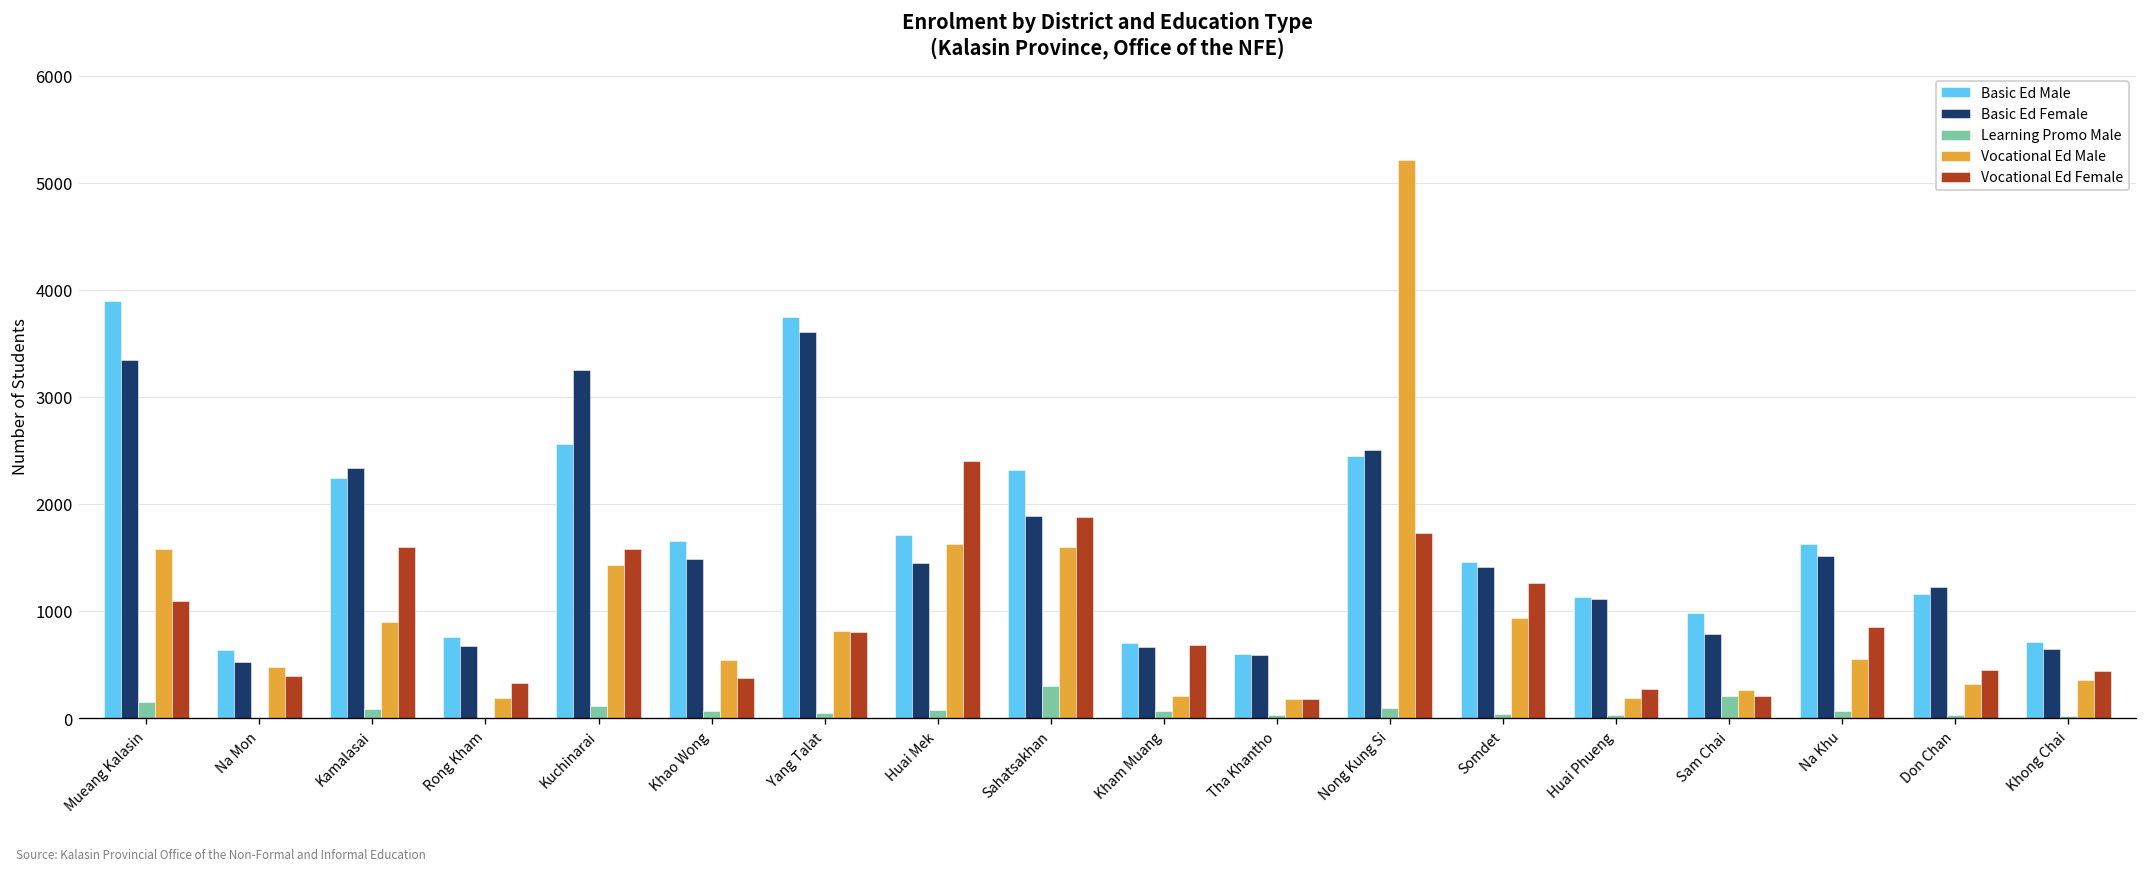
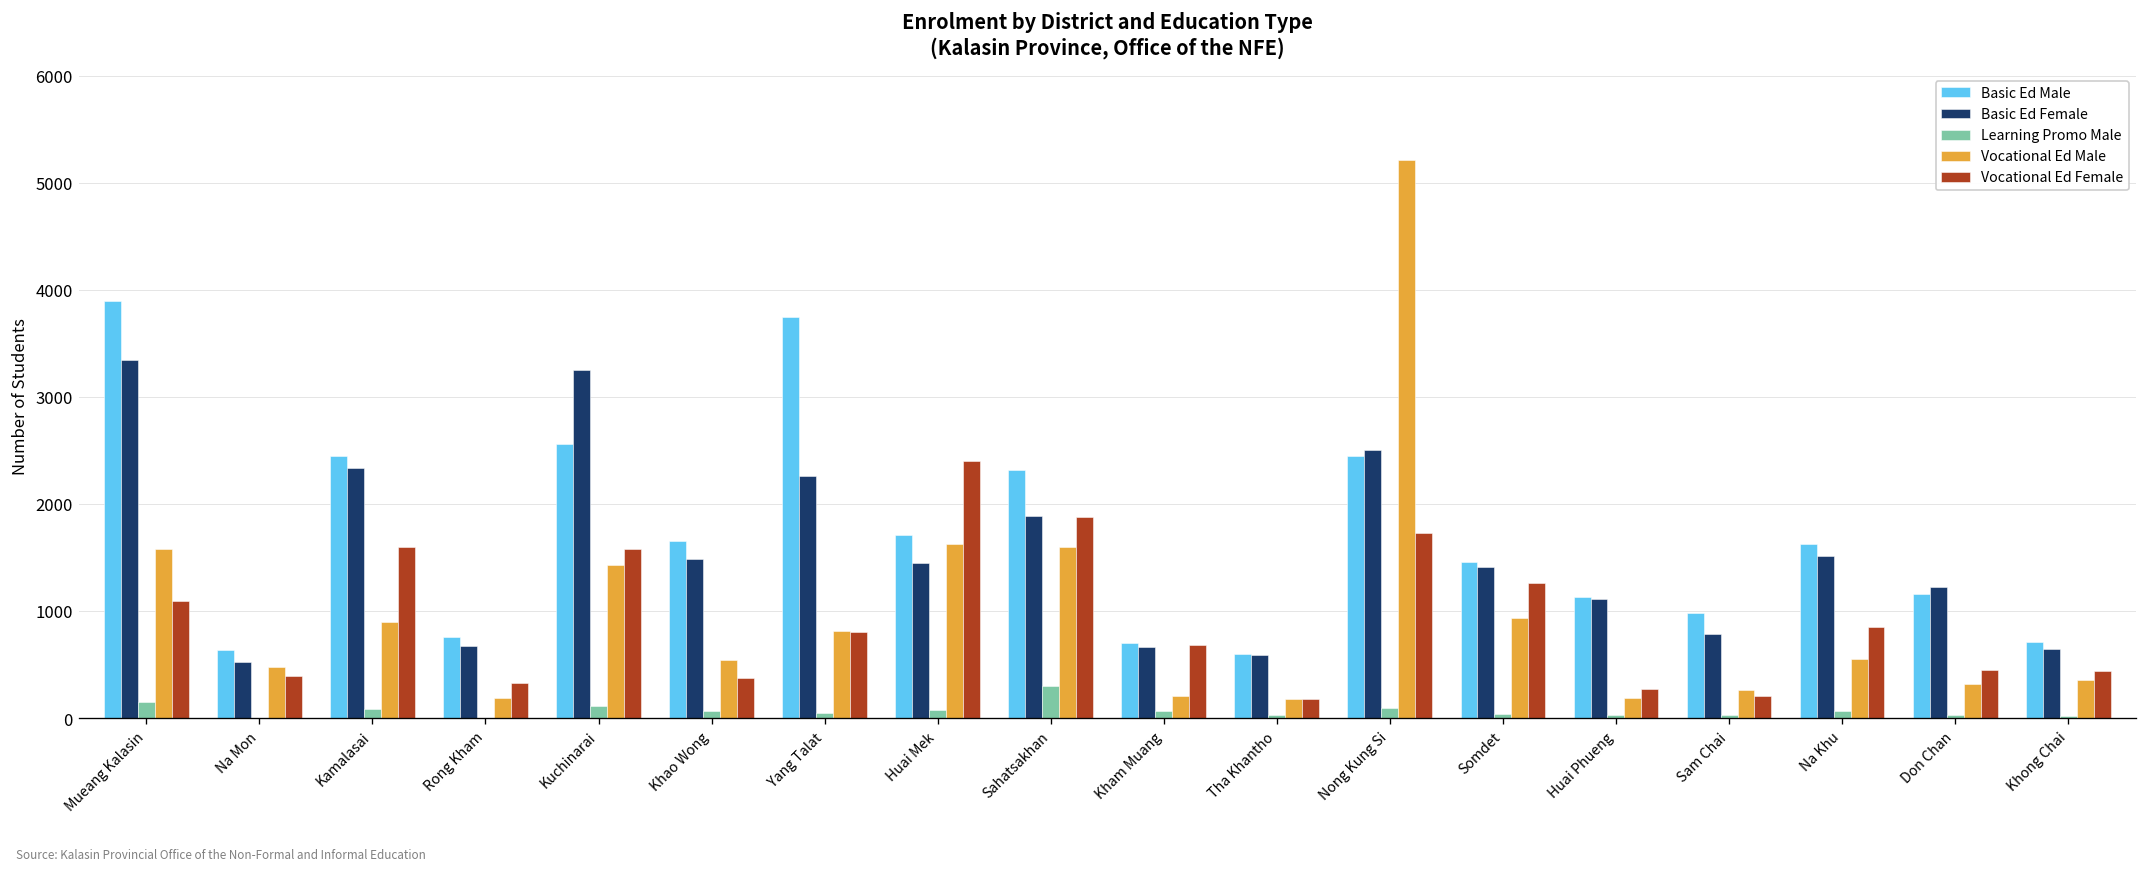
  {
    "Basic Ed Male": {
      "Mueang Kalasin": 3900,
      "Na Mon": 600,
-     "Kamalasai": 2200,
+     "Kamalasai": 2400,
      "Rong Kham": 800,
      "Kuchinarai": 2600,
      "Khao Wong": 1700,
      "Yang Talat": 3800,
      "Huai Mek": 1700,
      "Sahatsakhan": 2300,
      "Kham Muang": 700,
      "Tha Khantho": 600,
      "Nong Kung Si": 2500,
      "Somdet": 1500,
      "Huai Phueng": 1100,
      "Sam Chai": 1000,
      "Na Khu": 1600,
      "Don Chan": 1200,
      "Khong Chai": 700
    },
    "Basic Ed Female": {
      "Mueang Kalasin": 3300,
      "Na Mon": 500,
      "Kamalasai": 2300,
      "Rong Kham": 700,
      "Kuchinarai": 3300,
      "Khao Wong": 1500,
-     "Yang Talat": 3600,
+     "Yang Talat": 2300,
      "Huai Mek": 1500,
      "Sahatsakhan": 1900,
      "Kham Muang": 700,
      "Tha Khantho": 600,
      "Nong Kung Si": 2500,
      "Somdet": 1400,
      "Huai Phueng": 1100,
      "Sam Chai": 800,
      "Na Khu": 1500,
      "Don Chan": 1200,
      "Khong Chai": 600
    },
    "Learning Promo Male": {
      "Mueang Kalasin": 200,
      "Kamalasai": 100,
      "Kuchinarai": 100,
      "Khao Wong": 100,
      "Yang Talat": 100,
      "Huai Mek": 100,
      "Sahatsakhan": 300,
      "Kham Muang": 100,
      "Tha Khantho": 0,
      "Nong Kung Si": 100,
      "Somdet": 0,
      "Huai Phueng": 0,
-     "Sam Chai": 200,
+     "Sam Chai": 0,
      "Na Khu": 100,
      "Don Chan": 0
    },
    "Vocational Ed Male": {
      "Mueang Kalasin": 1600,
      "Na Mon": 500,
      "Kamalasai": 900,
      "Rong Kham": 200,
      "Kuchinarai": 1400,
      "Khao Wong": 500,
      "Yang Talat": 800,
      "Huai Mek": 1600,
      "Sahatsakhan": 1600,
      "Kham Muang": 200,
      "Tha Khantho": 200,
      "Nong Kung Si": 5200,
      "Somdet": 900,
      "Huai Phueng": 200,
      "Sam Chai": 300,
      "Na Khu": 600,
      "Don Chan": 300,
      "Khong Chai": 400
    },
    "Vocational Ed Female": {
      "Mueang Kalasin": 1100,
      "Na Mon": 400,
      "Kamalasai": 1600,
      "Rong Kham": 300,
      "Kuchinarai": 1600,
      "Khao Wong": 400,
      "Yang Talat": 800,
      "Huai Mek": 2400,
      "Sahatsakhan": 1900,
      "Kham Muang": 700,
      "Tha Khantho": 200,
      "Nong Kung Si": 1700,
      "Somdet": 1300,
      "Huai Phueng": 300,
      "Sam Chai": 200,
      "Na Khu": 900,
      "Don Chan": 500,
      "Khong Chai": 400
    }
  }
